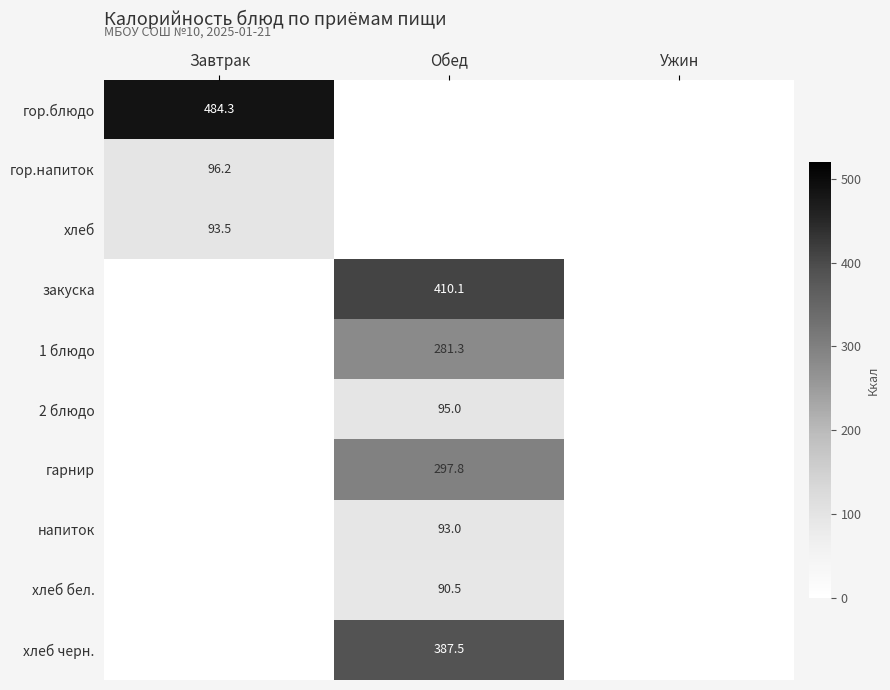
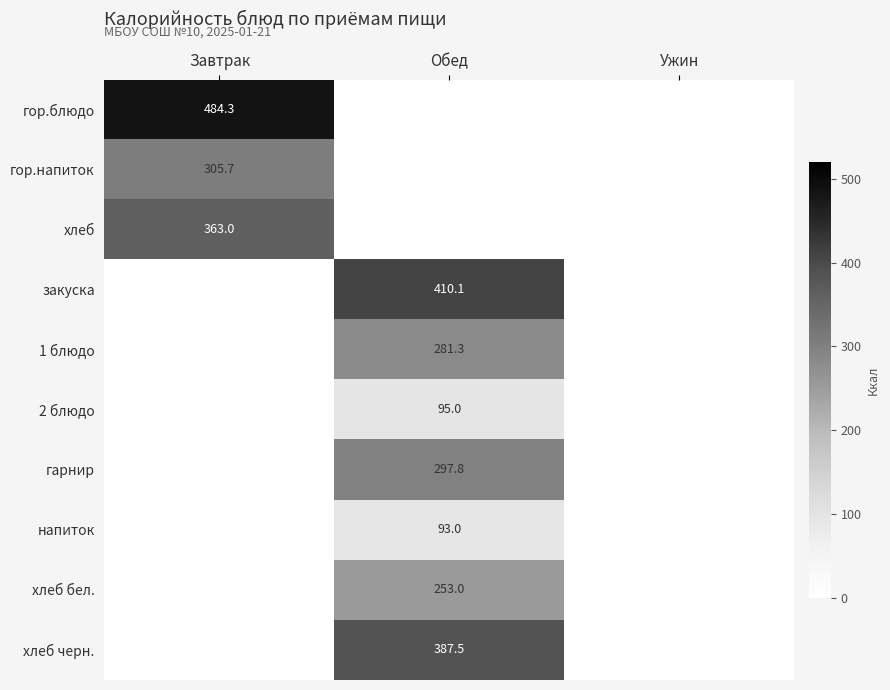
  {
    "гор.блюдо": {
      "Завтрак": 484.3
    },
    "гор.напиток": {
-     "Завтрак": 96.2
+     "Завтрак": 305.7
    },
    "хлеб": {
-     "Завтрак": 93.5
+     "Завтрак": 363.0
    },
    "закуска": {
      "Обед": 410.1
    },
    "1 блюдо": {
      "Обед": 281.3
    },
    "2 блюдо": {
      "Обед": 95.0
    },
    "гарнир": {
      "Обед": 297.8
    },
    "напиток": {
      "Обед": 93.0
    },
    "хлеб бел.": {
-     "Обед": 90.5
+     "Обед": 253.0
    },
    "хлеб черн.": {
      "Обед": 387.5
    }
  }
